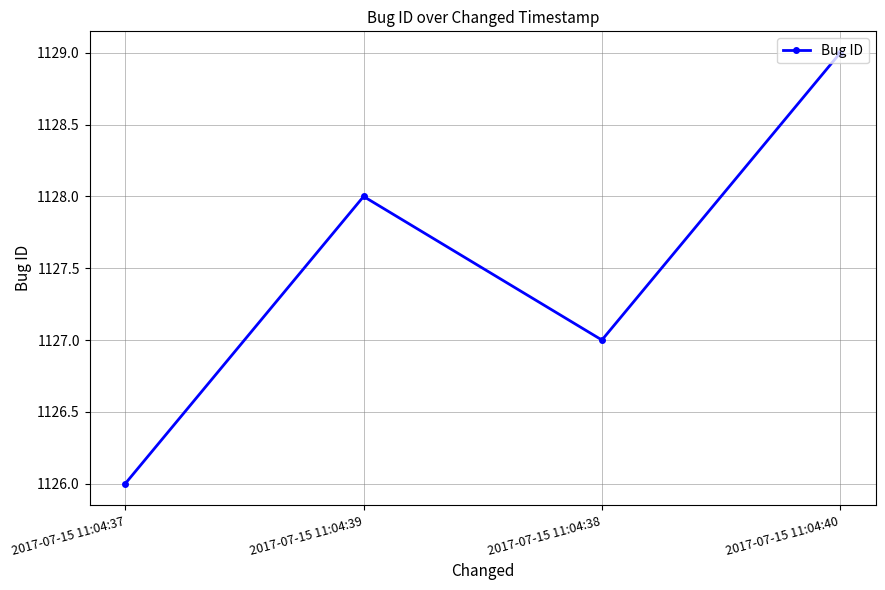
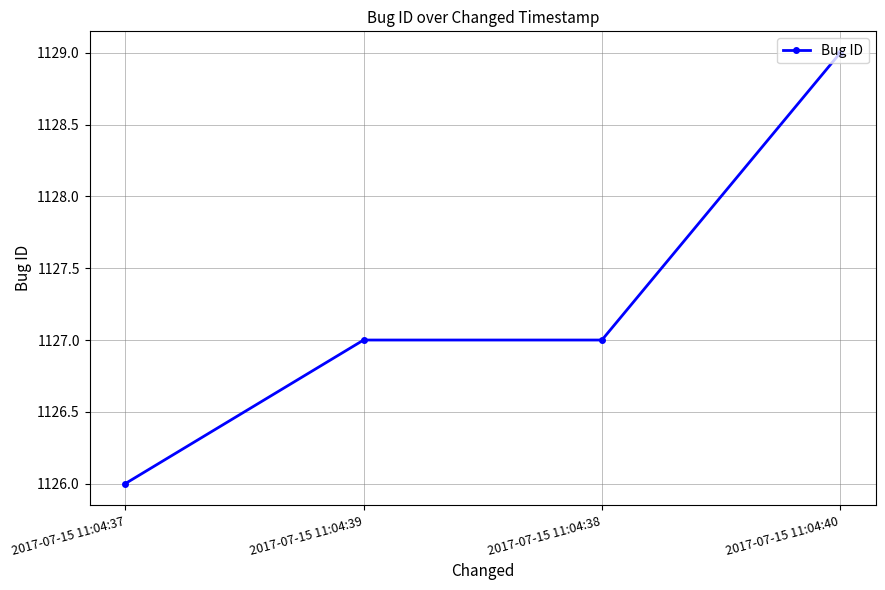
  {
    "2017-07-15 11:04:37": 1126,
-   "2017-07-15 11:04:39": 1128,
+   "2017-07-15 11:04:39": 1127,
    "2017-07-15 11:04:38": 1127
  }
